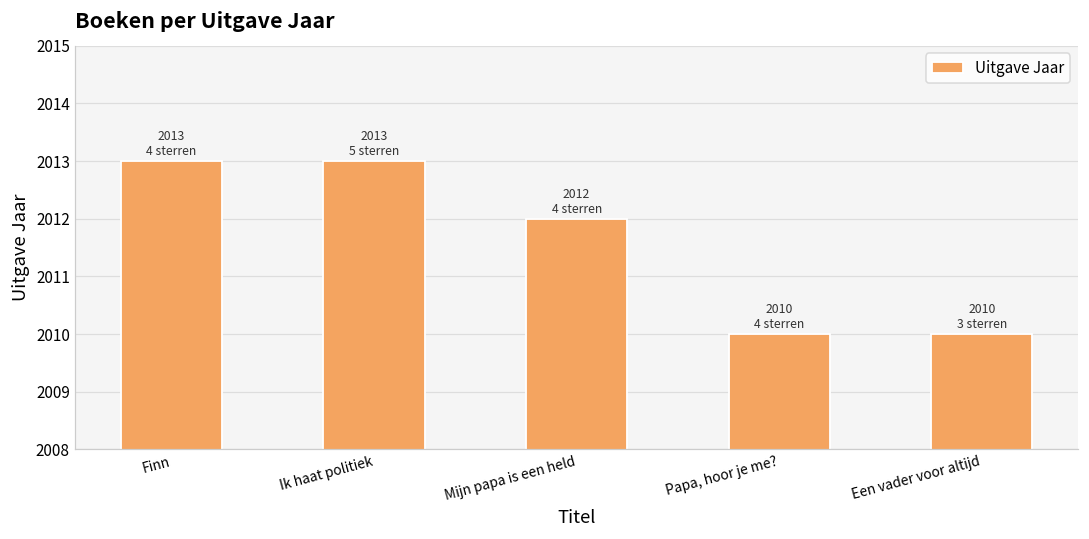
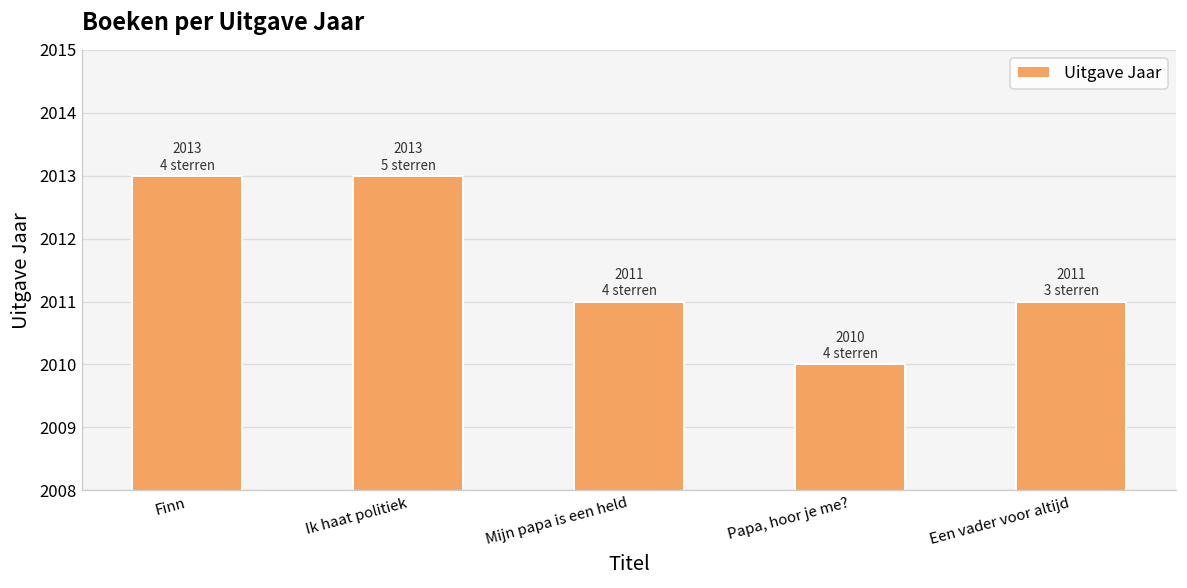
  {
    "Finn": 2013,
    "Ik haat politiek": 2013,
-   "Mijn papa is een held": 2012,
+   "Mijn papa is een held": 2011,
    "Papa, hoor je me?": 2010,
-   "Een vader voor altijd": 2010
+   "Een vader voor altijd": 2011
  }
